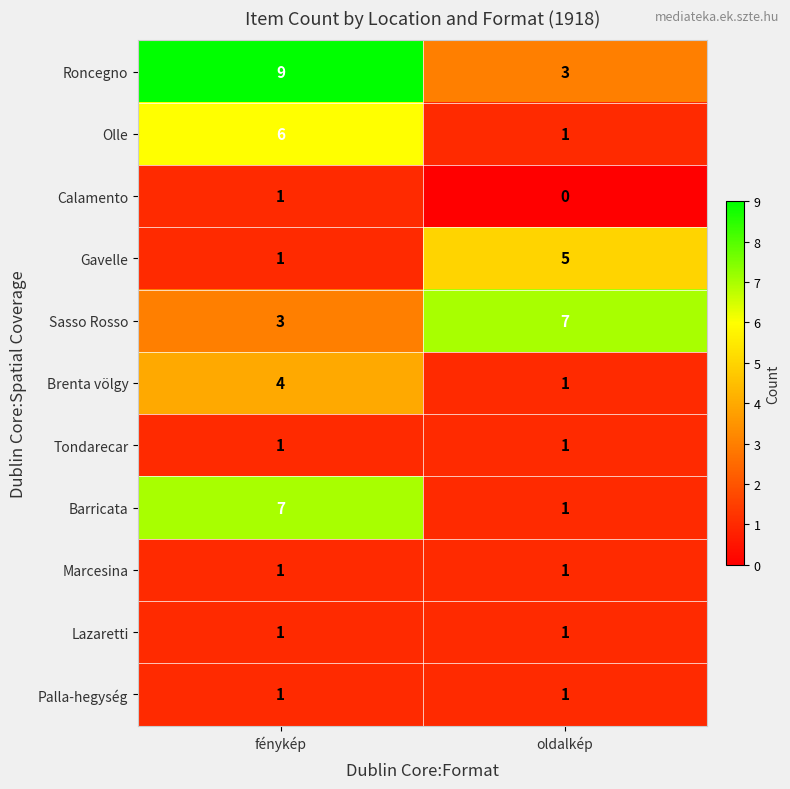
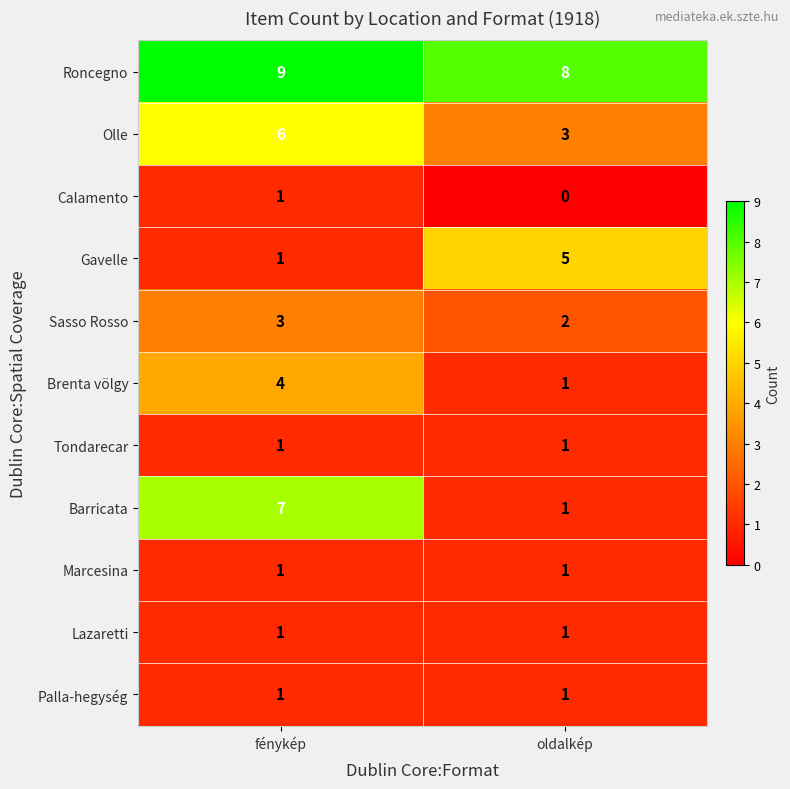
  {
    "Roncegno": {
      "fénykép": 9,
-     "oldalkép": 3
+     "oldalkép": 8
    },
    "Olle": {
      "fénykép": 6,
-     "oldalkép": 1
+     "oldalkép": 3
    },
    "Calamento": {
      "fénykép": 1,
      "oldalkép": 0
    },
    "Gavelle": {
      "fénykép": 1,
      "oldalkép": 5
    },
    "Sasso Rosso": {
      "fénykép": 3,
-     "oldalkép": 7
+     "oldalkép": 2
    },
    "Brenta völgy": {
      "fénykép": 4,
      "oldalkép": 1
    },
    "Tondarecar": {
      "fénykép": 1,
      "oldalkép": 1
    },
    "Barricata": {
      "fénykép": 7,
      "oldalkép": 1
    },
    "Marcesina": {
      "fénykép": 1,
      "oldalkép": 1
    },
    "Lazaretti": {
      "fénykép": 1,
      "oldalkép": 1
    },
    "Palla-hegység": {
      "fénykép": 1,
      "oldalkép": 1
    }
  }
